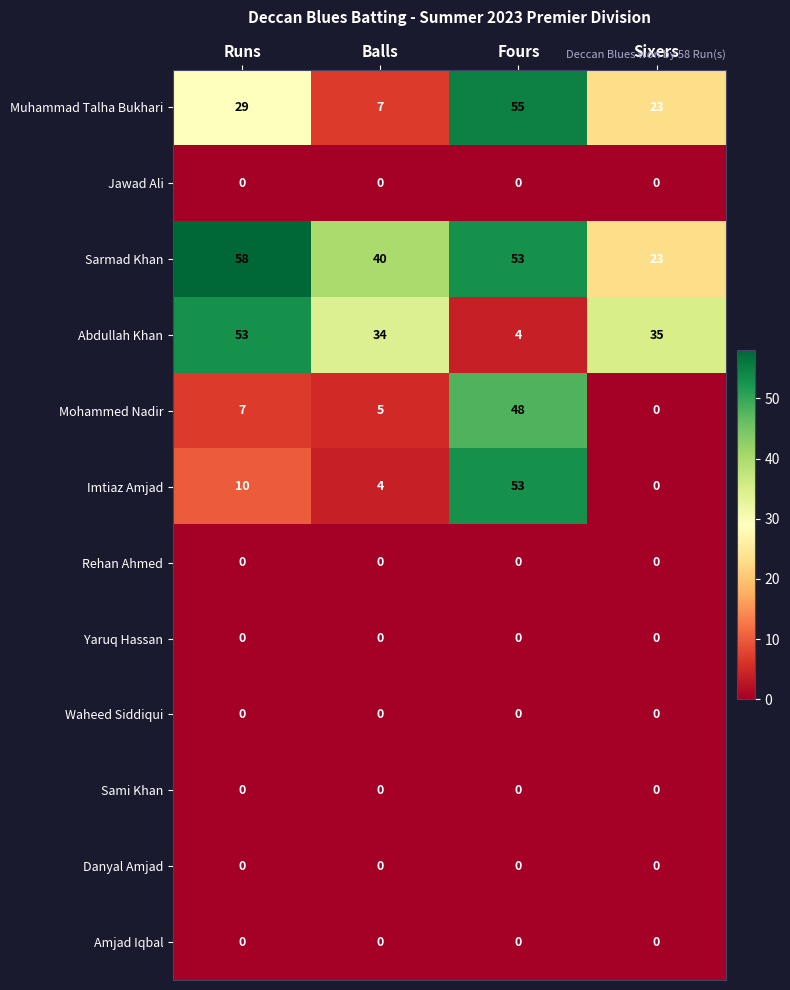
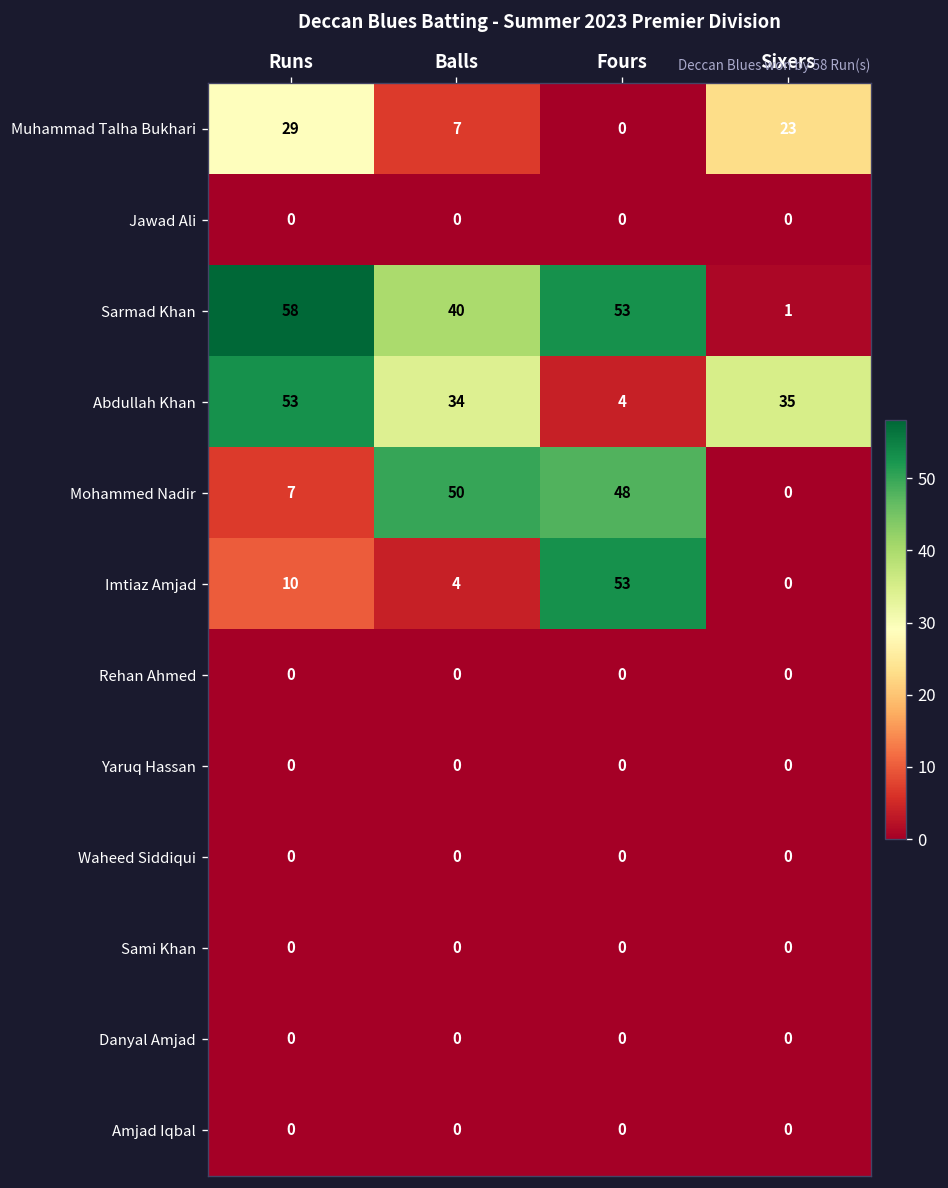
  {
    "Muhammad Talha Bukhari": {
      "Runs": 29,
      "Balls": 7,
-     "Fours": 55,
+     "Fours": 0,
      "Sixers": 23
    },
    "Jawad Ali": {
      "Runs": 0,
      "Balls": 0,
      "Fours": 0,
      "Sixers": 0
    },
    "Sarmad Khan": {
      "Runs": 58,
      "Balls": 40,
      "Fours": 53,
-     "Sixers": 23
+     "Sixers": 1
    },
    "Abdullah Khan": {
      "Runs": 53,
      "Balls": 34,
      "Fours": 4,
      "Sixers": 35
    },
    "Mohammed Nadir": {
      "Runs": 7,
-     "Balls": 5,
+     "Balls": 50,
      "Fours": 48,
      "Sixers": 0
    },
    "Imtiaz Amjad": {
      "Runs": 10,
      "Balls": 4,
      "Fours": 53,
      "Sixers": 0
    },
    "Rehan Ahmed": {
      "Runs": 0,
      "Balls": 0,
      "Fours": 0,
      "Sixers": 0
    },
    "Yaruq Hassan": {
      "Runs": 0,
      "Balls": 0,
      "Fours": 0,
      "Sixers": 0
    },
    "Waheed Siddiqui": {
      "Runs": 0,
      "Balls": 0,
      "Fours": 0,
      "Sixers": 0
    },
    "Sami Khan": {
      "Runs": 0,
      "Balls": 0,
      "Fours": 0,
      "Sixers": 0
    },
    "Danyal Amjad": {
      "Runs": 0,
      "Balls": 0,
      "Fours": 0,
      "Sixers": 0
    },
    "Amjad Iqbal": {
      "Runs": 0,
      "Balls": 0,
      "Fours": 0,
      "Sixers": 0
    }
  }
